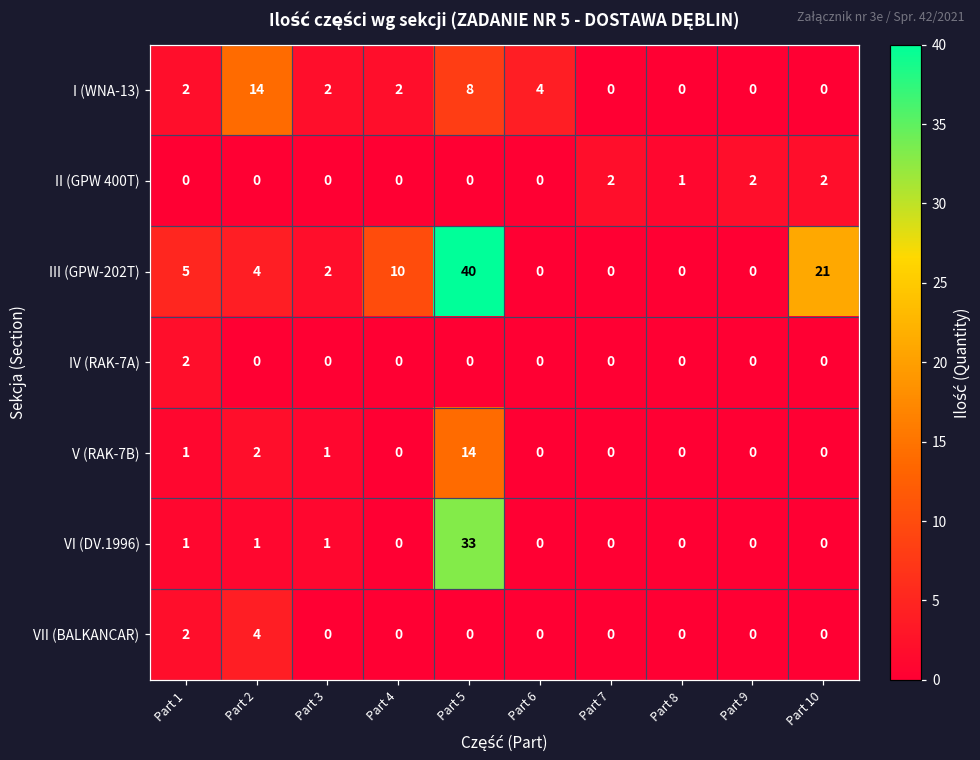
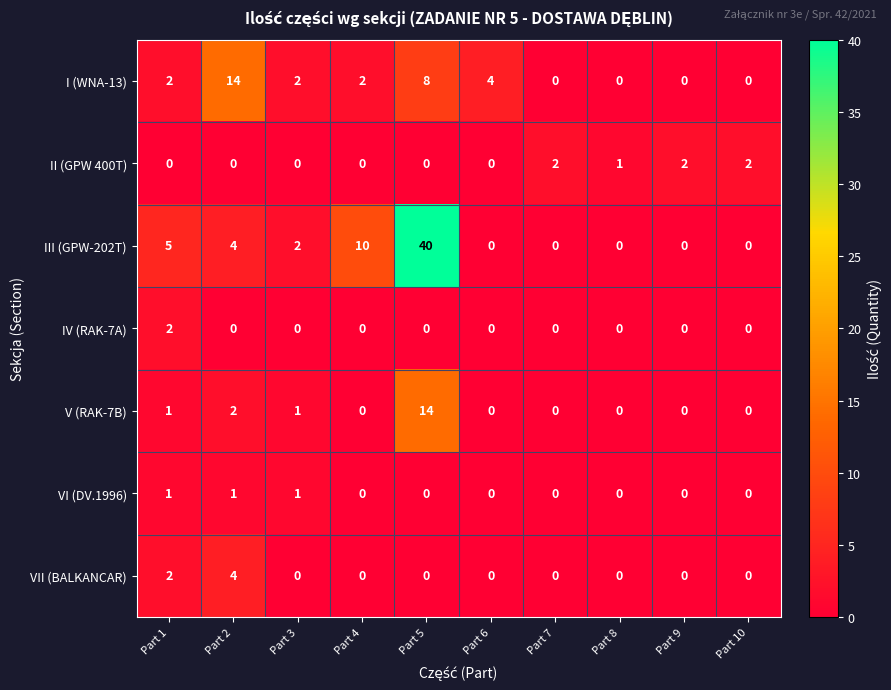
  {
    "I (WNA-13)": {
      "Part 1": 2,
      "Part 2": 14,
      "Part 3": 2,
      "Part 4": 2,
      "Part 5": 8,
      "Part 6": 4,
      "Part 7": 0,
      "Part 8": 0,
      "Part 9": 0,
      "Part 10": 0
    },
    "II (GPW 400T)": {
      "Part 1": 0,
      "Part 2": 0,
      "Part 3": 0,
      "Part 4": 0,
      "Part 5": 0,
      "Part 6": 0,
      "Part 7": 2,
      "Part 8": 1,
      "Part 9": 2,
      "Part 10": 2
    },
    "III (GPW-202T)": {
      "Part 1": 5,
      "Part 2": 4,
      "Part 3": 2,
      "Part 4": 10,
      "Part 5": 40,
      "Part 6": 0,
      "Part 7": 0,
      "Part 8": 0,
      "Part 9": 0,
-     "Part 10": 21
+     "Part 10": 0
    },
    "IV (RAK-7A)": {
      "Part 1": 2,
      "Part 2": 0,
      "Part 3": 0,
      "Part 4": 0,
      "Part 5": 0,
      "Part 6": 0,
      "Part 7": 0,
      "Part 8": 0,
      "Part 9": 0,
      "Part 10": 0
    },
    "V (RAK-7B)": {
      "Part 1": 1,
      "Part 2": 2,
      "Part 3": 1,
      "Part 4": 0,
      "Part 5": 14,
      "Part 6": 0,
      "Part 7": 0,
      "Part 8": 0,
      "Part 9": 0,
      "Part 10": 0
    },
    "VI (DV.1996)": {
      "Part 1": 1,
      "Part 2": 1,
      "Part 3": 1,
      "Part 4": 0,
-     "Part 5": 33,
+     "Part 5": 0,
      "Part 6": 0,
      "Part 7": 0,
      "Part 8": 0,
      "Part 9": 0,
      "Part 10": 0
    },
    "VII (BALKANCAR)": {
      "Part 1": 2,
      "Part 2": 4,
      "Part 3": 0,
      "Part 4": 0,
      "Part 5": 0,
      "Part 6": 0,
      "Part 7": 0,
      "Part 8": 0,
      "Part 9": 0,
      "Part 10": 0
    }
  }
